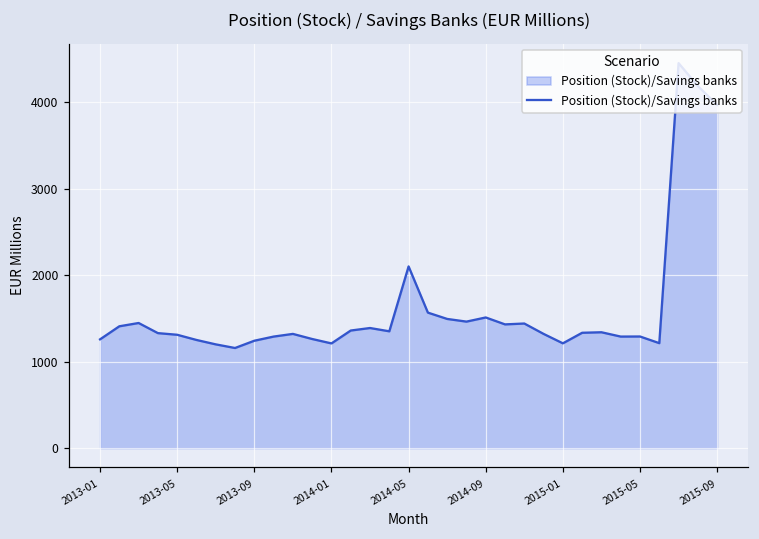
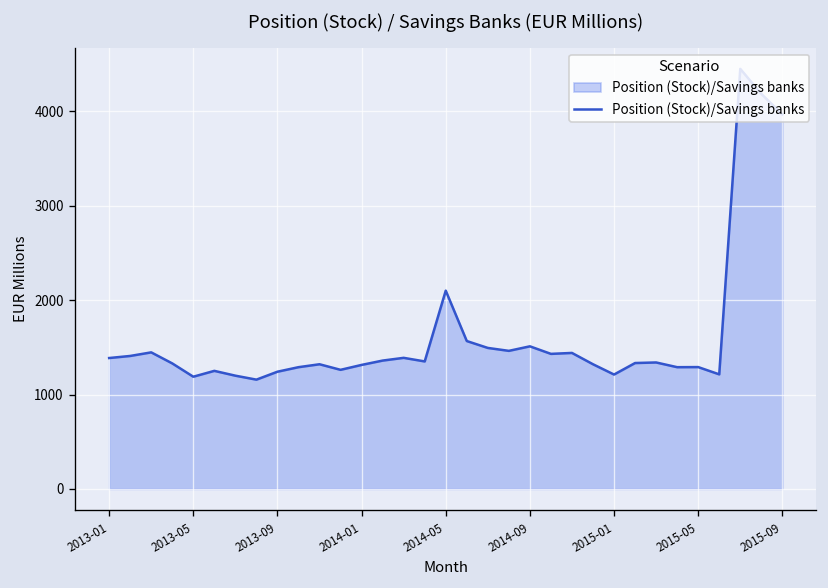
  {
-   "2013-01": 1300,
-   "2013-05": 1300,
+   "2013-01": 1400,
+   "2013-05": 1200,
    "2013-09": 1200,
-   "2014-01": 1200,
+   "2014-01": 1300,
    "2014-05": 2100,
    "2014-09": 1500,
    "2015-01": 1200,
    "2015-05": 1300
  }
